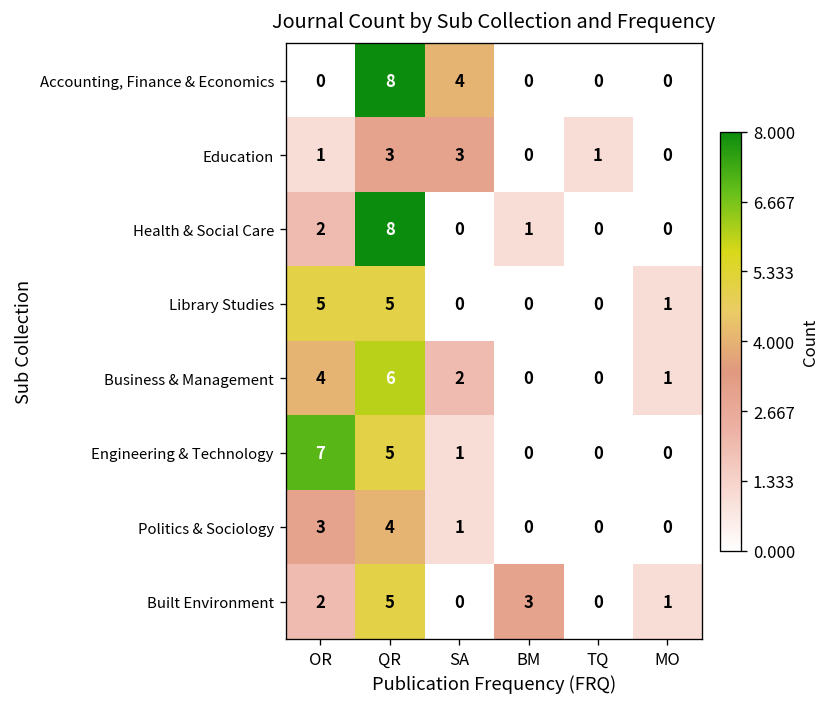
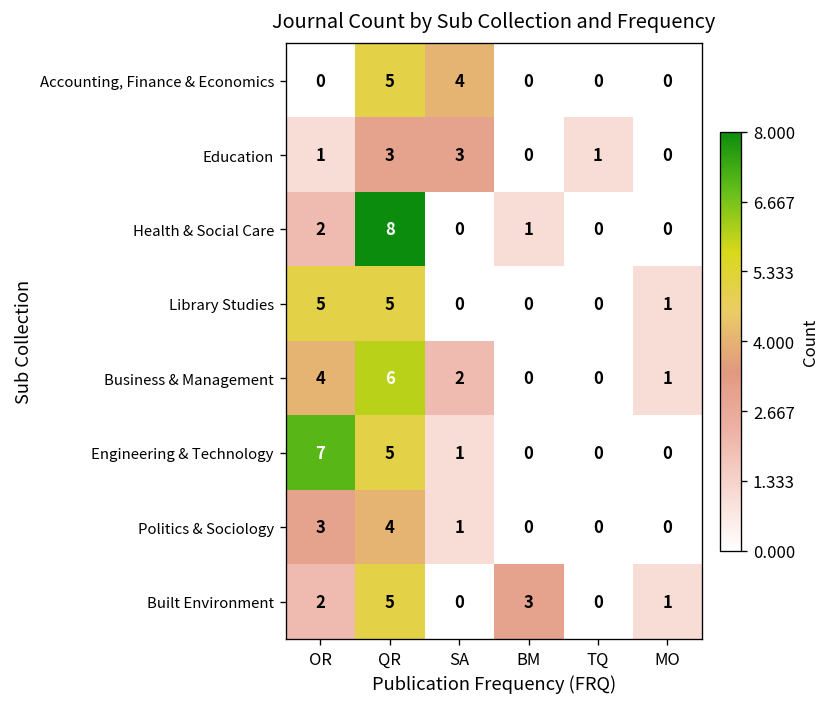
  {
    "Accounting, Finance & Economics": {
      "OR": 0,
-     "QR": 8,
+     "QR": 5,
      "SA": 4,
      "BM": 0,
      "TQ": 0,
      "MO": 0
    },
    "Education": {
      "OR": 1,
      "QR": 3,
      "SA": 3,
      "BM": 0,
      "TQ": 1,
      "MO": 0
    },
    "Health & Social Care": {
      "OR": 2,
      "QR": 8,
      "SA": 0,
      "BM": 1,
      "TQ": 0,
      "MO": 0
    },
    "Library Studies": {
      "OR": 5,
      "QR": 5,
      "SA": 0,
      "BM": 0,
      "TQ": 0,
      "MO": 1
    },
    "Business & Management": {
      "OR": 4,
      "QR": 6,
      "SA": 2,
      "BM": 0,
      "TQ": 0,
      "MO": 1
    },
    "Engineering & Technology": {
      "OR": 7,
      "QR": 5,
      "SA": 1,
      "BM": 0,
      "TQ": 0,
      "MO": 0
    },
    "Politics & Sociology": {
      "OR": 3,
      "QR": 4,
      "SA": 1,
      "BM": 0,
      "TQ": 0,
      "MO": 0
    },
    "Built Environment": {
      "OR": 2,
      "QR": 5,
      "SA": 0,
      "BM": 3,
      "TQ": 0,
      "MO": 1
    }
  }
